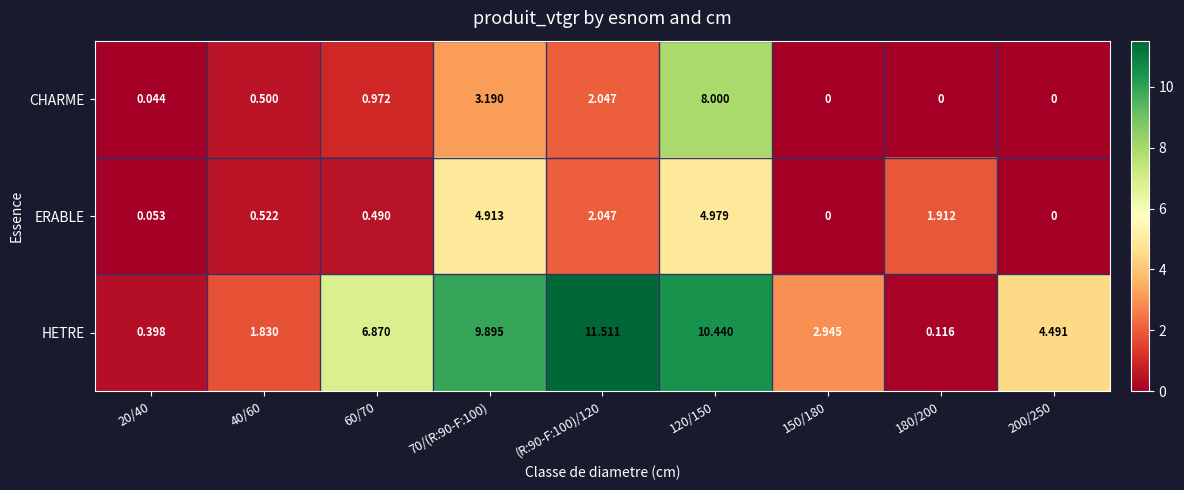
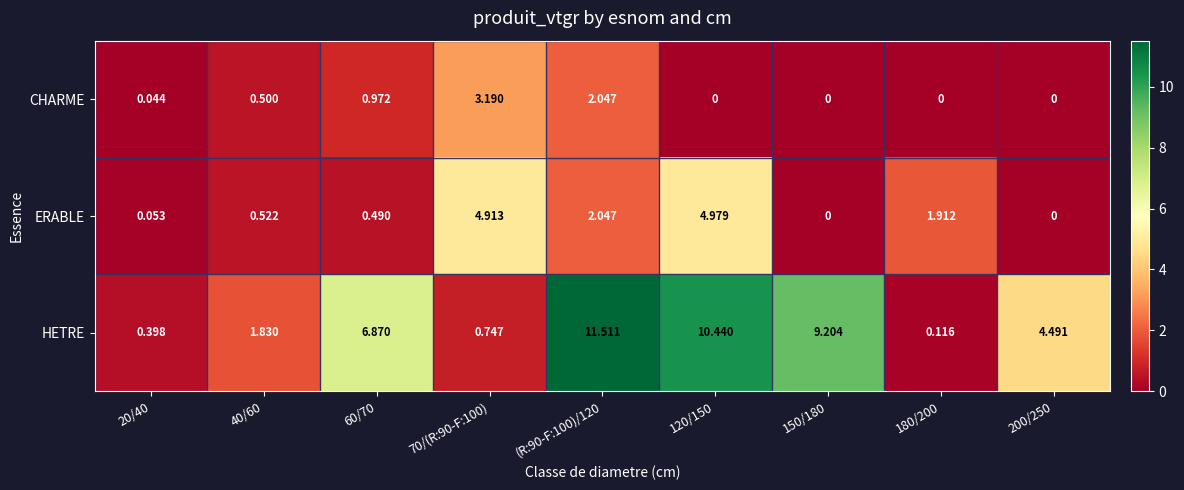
  {
    "CHARME": {
      "20/40": 0.044,
      "40/60": 0.500,
      "60/70": 0.972,
      "70/(R:90-F:100)": 3.190,
      "(R:90-F:100)/120": 2.047,
-     "120/150": 8.000,
+     "120/150": 0,
      "150/180": 0,
      "180/200": 0,
      "200/250": 0
    },
    "ERABLE": {
      "20/40": 0.053,
      "40/60": 0.522,
      "60/70": 0.490,
      "70/(R:90-F:100)": 4.913,
      "(R:90-F:100)/120": 2.047,
      "120/150": 4.979,
      "150/180": 0,
      "180/200": 1.912,
      "200/250": 0
    },
    "HETRE": {
      "20/40": 0.398,
      "40/60": 1.830,
      "60/70": 6.870,
-     "70/(R:90-F:100)": 9.895,
+     "70/(R:90-F:100)": 0.747,
      "(R:90-F:100)/120": 11.511,
      "120/150": 10.440,
-     "150/180": 2.945,
+     "150/180": 9.204,
      "180/200": 0.116,
      "200/250": 4.491
    }
  }
